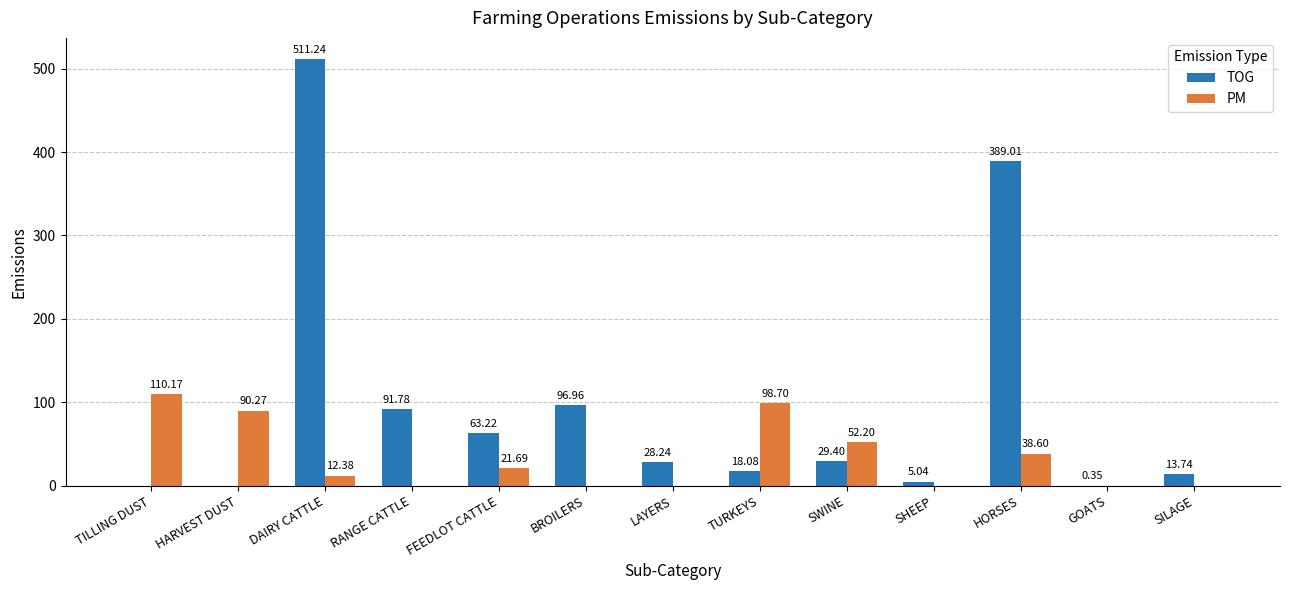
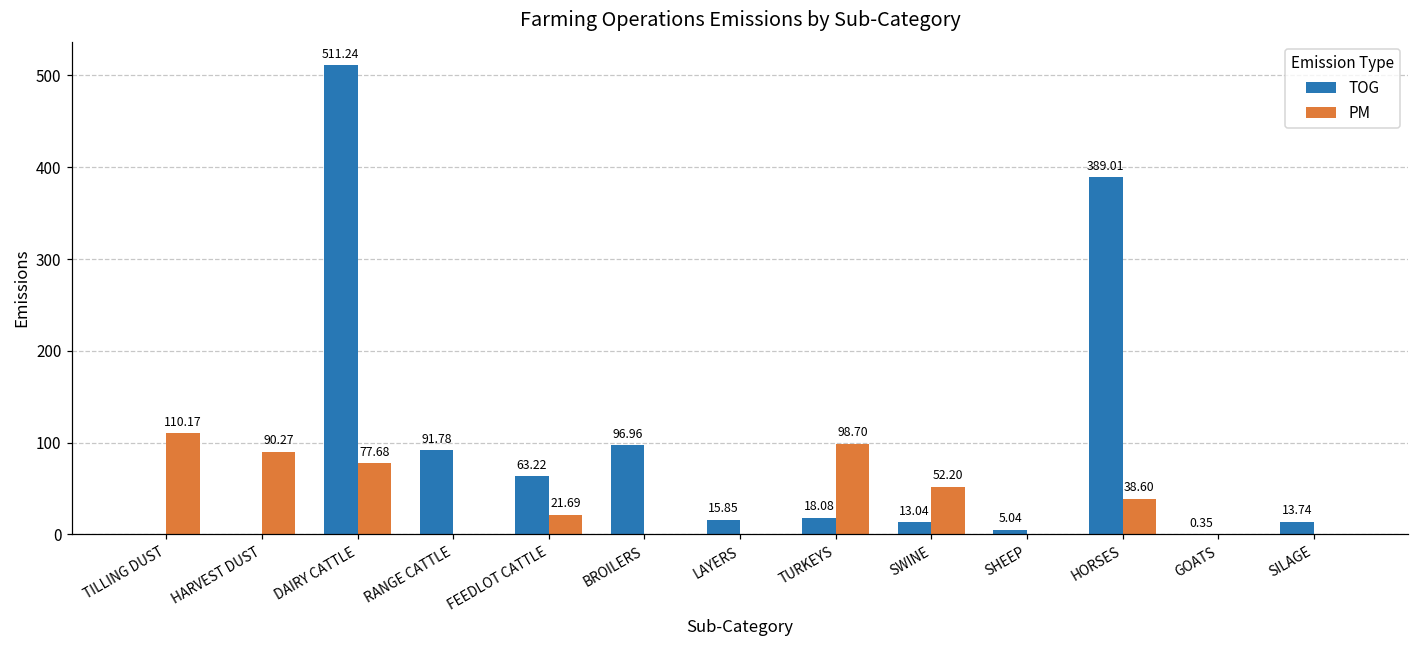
  {
    "TOG": {
      "DAIRY CATTLE": 511.24,
      "RANGE CATTLE": 91.78,
      "FEEDLOT CATTLE": 63.22,
      "BROILERS": 96.96,
-     "LAYERS": 28.24,
+     "LAYERS": 15.85,
      "TURKEYS": 18.08,
-     "SWINE": 29.40,
+     "SWINE": 13.04,
      "SHEEP": 5.04,
      "HORSES": 389.01,
      "GOATS": 0.35,
      "SILAGE": 13.74
    },
    "PM": {
      "TILLING DUST": 110.17,
      "HARVEST DUST": 90.27,
-     "DAIRY CATTLE": 12.38,
+     "DAIRY CATTLE": 77.68,
      "FEEDLOT CATTLE": 21.69,
      "TURKEYS": 98.70,
      "SWINE": 52.20,
      "HORSES": 38.60
    }
  }
